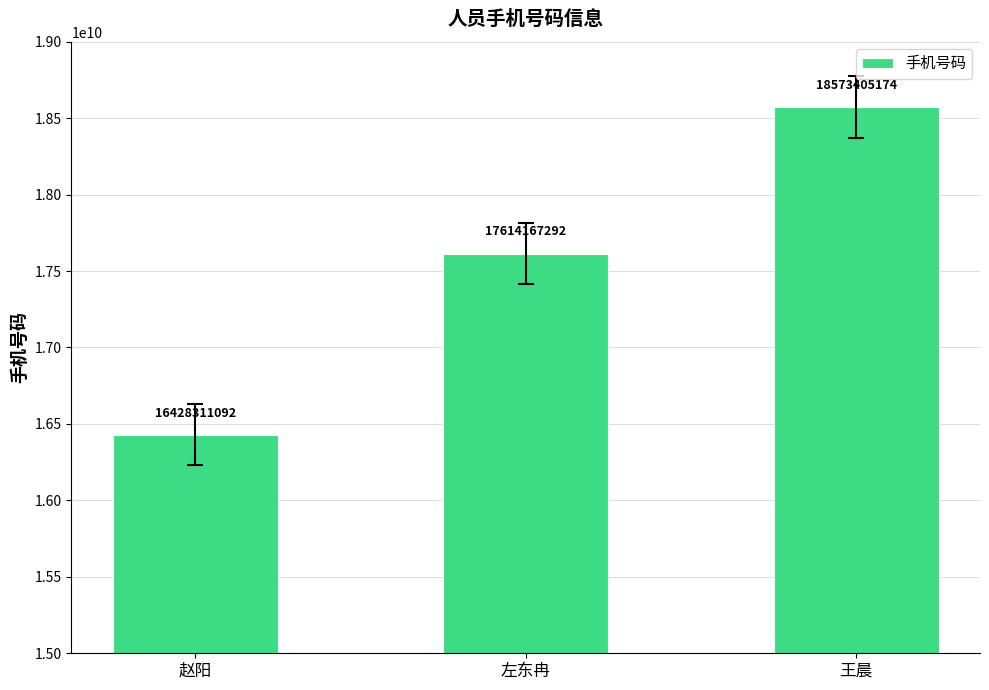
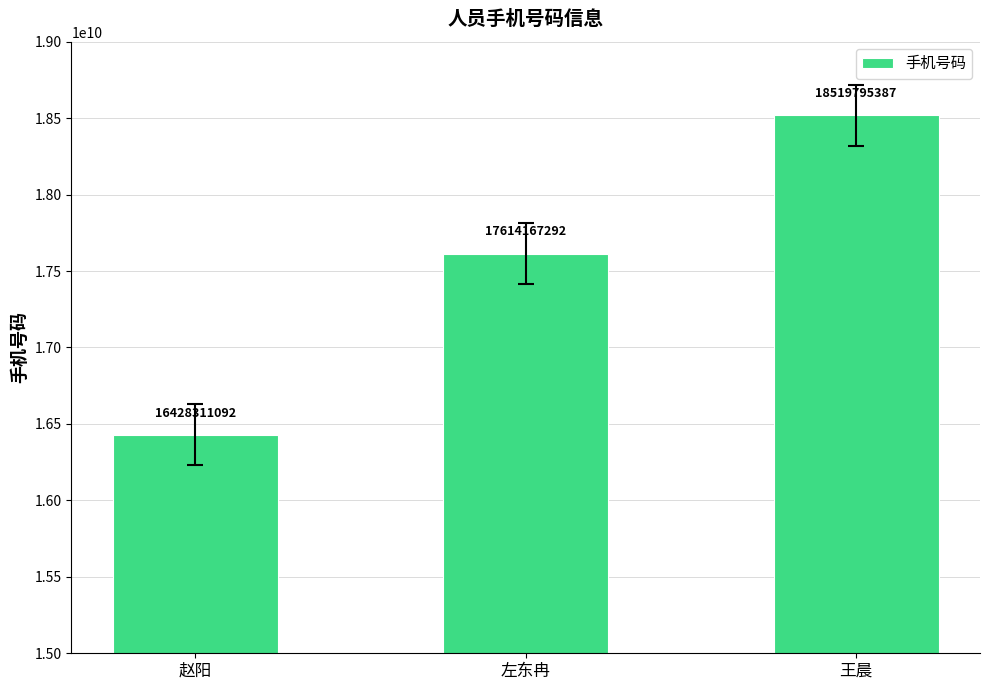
  {
    "手机号码": {
      "赵阳": 16428311092,
      "左东冉": 17614167292,
-     "王晨": 18573405174
+     "王晨": 18519795387
    }
  }
